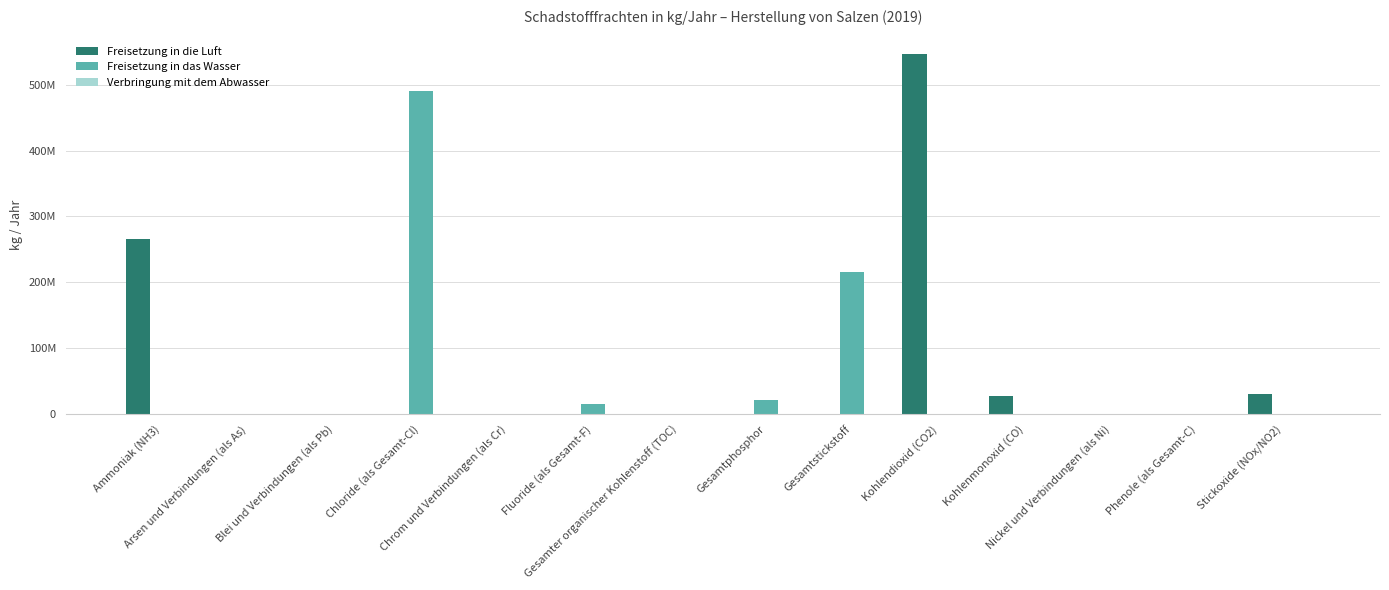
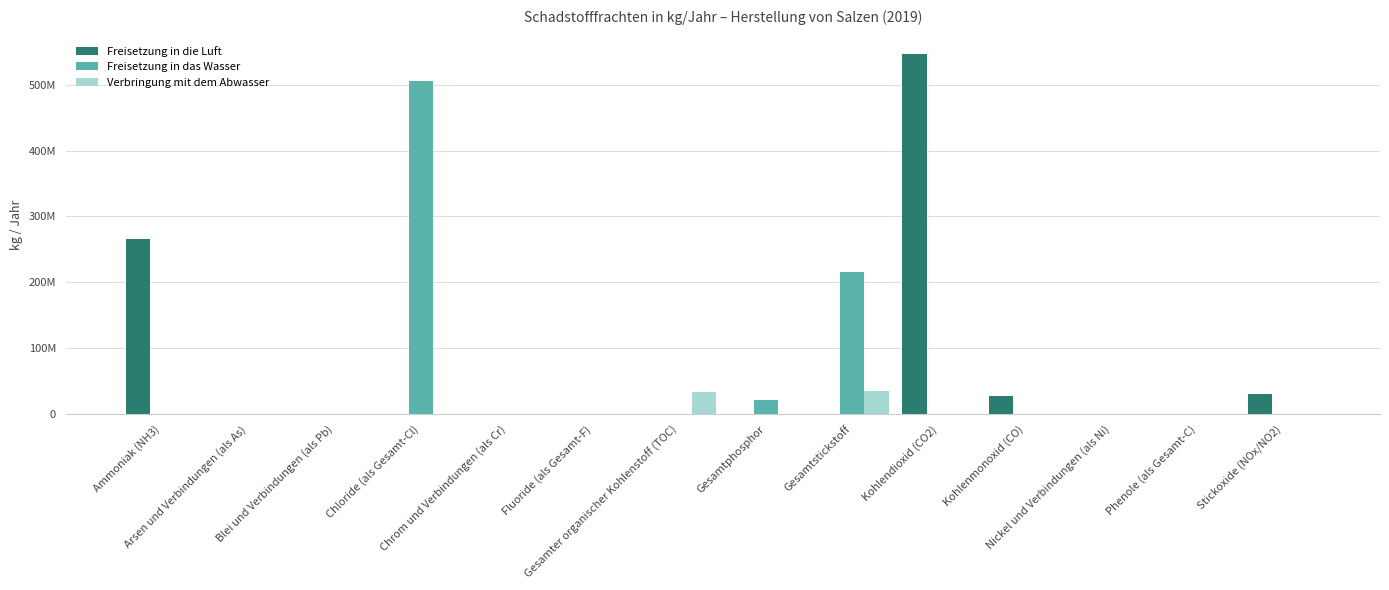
  {
    "Freisetzung in die Luft": {
      "Ammoniak (NH3)": 270000000,
      "Arsen und Verbindungen (als As)": 0,
      "Blei und Verbindungen (als Pb)": 0,
      "Chloride (als Gesamt-Cl)": 0,
      "Chrom und Verbindungen (als Cr)": 0,
      "Fluoride (als Gesamt-F)": 0,
      "Gesamter organischer Kohlenstoff (TOC)": 0,
      "Gesamtphosphor": 0,
      "Gesamtstickstoff": 0,
      "Kohlendioxid (CO2)": 550000000,
      "Kohlenmonoxid (CO)": 30000000,
      "Nickel und Verbindungen (als Ni)": 0,
      "Phenole (als Gesamt-C)": 0,
      "Stickoxide (NOx/NO2)": 30000000
    },
    "Freisetzung in das Wasser": {
      "Ammoniak (NH3)": 0,
-     "Chloride (als Gesamt-Cl)": 490000000,
-     "Fluoride (als Gesamt-F)": 20000000,
+     "Chloride (als Gesamt-Cl)": 510000000,
+     "Fluoride (als Gesamt-F)": 0,
      "Gesamter organischer Kohlenstoff (TOC)": 0,
      "Gesamtphosphor": 20000000,
      "Gesamtstickstoff": 220000000,
      "Kohlendioxid (CO2)": 0,
      "Kohlenmonoxid (CO)": 0,
      "Stickoxide (NOx/NO2)": 0
    },
    "Verbringung mit dem Abwasser": {
      "Ammoniak (NH3)": 0,
      "Arsen und Verbindungen (als As)": 0,
      "Blei und Verbindungen (als Pb)": 0,
      "Chloride (als Gesamt-Cl)": 0,
      "Chrom und Verbindungen (als Cr)": 0,
      "Fluoride (als Gesamt-F)": 0,
-     "Gesamter organischer Kohlenstoff (TOC)": 0,
+     "Gesamter organischer Kohlenstoff (TOC)": 30000000,
      "Gesamtphosphor": 0,
-     "Gesamtstickstoff": 0,
+     "Gesamtstickstoff": 30000000,
      "Kohlendioxid (CO2)": 0,
      "Kohlenmonoxid (CO)": 0,
      "Nickel und Verbindungen (als Ni)": 0,
      "Phenole (als Gesamt-C)": 0,
      "Stickoxide (NOx/NO2)": 0
    }
  }
